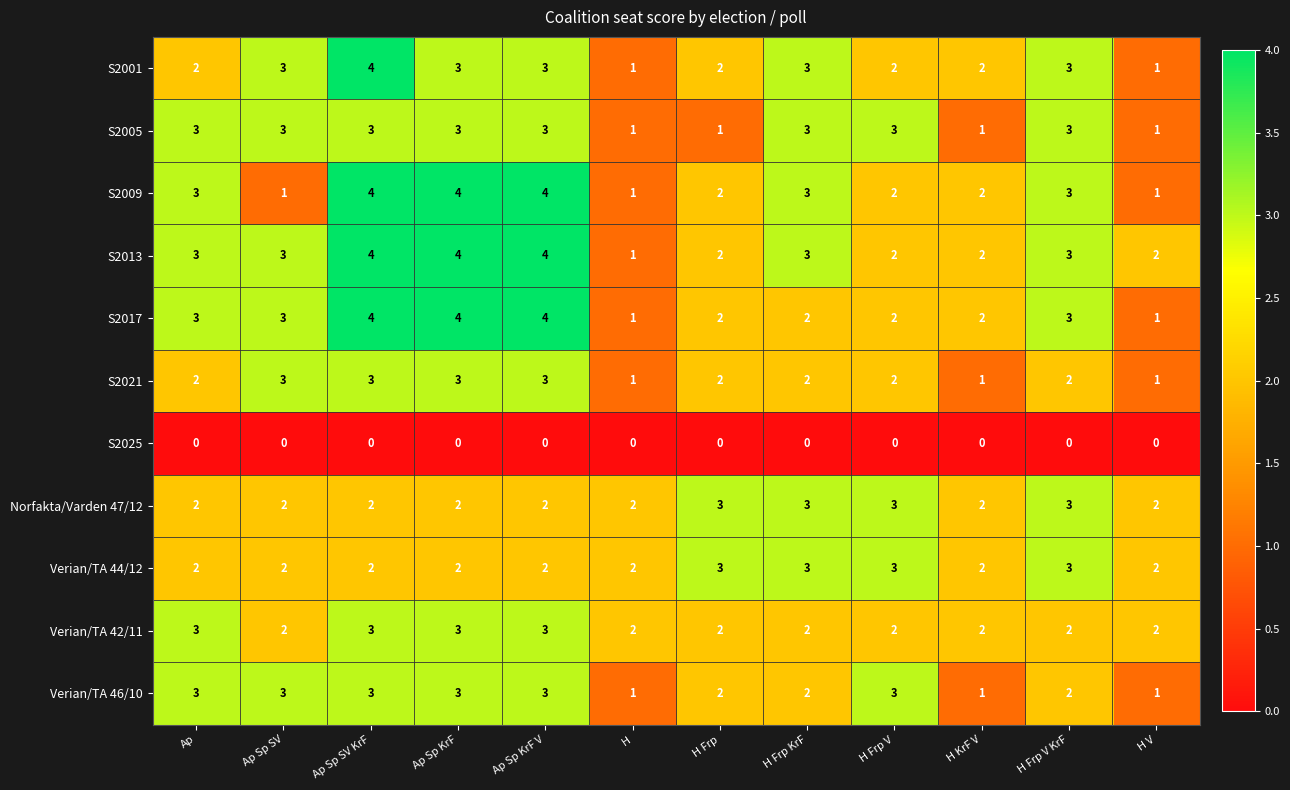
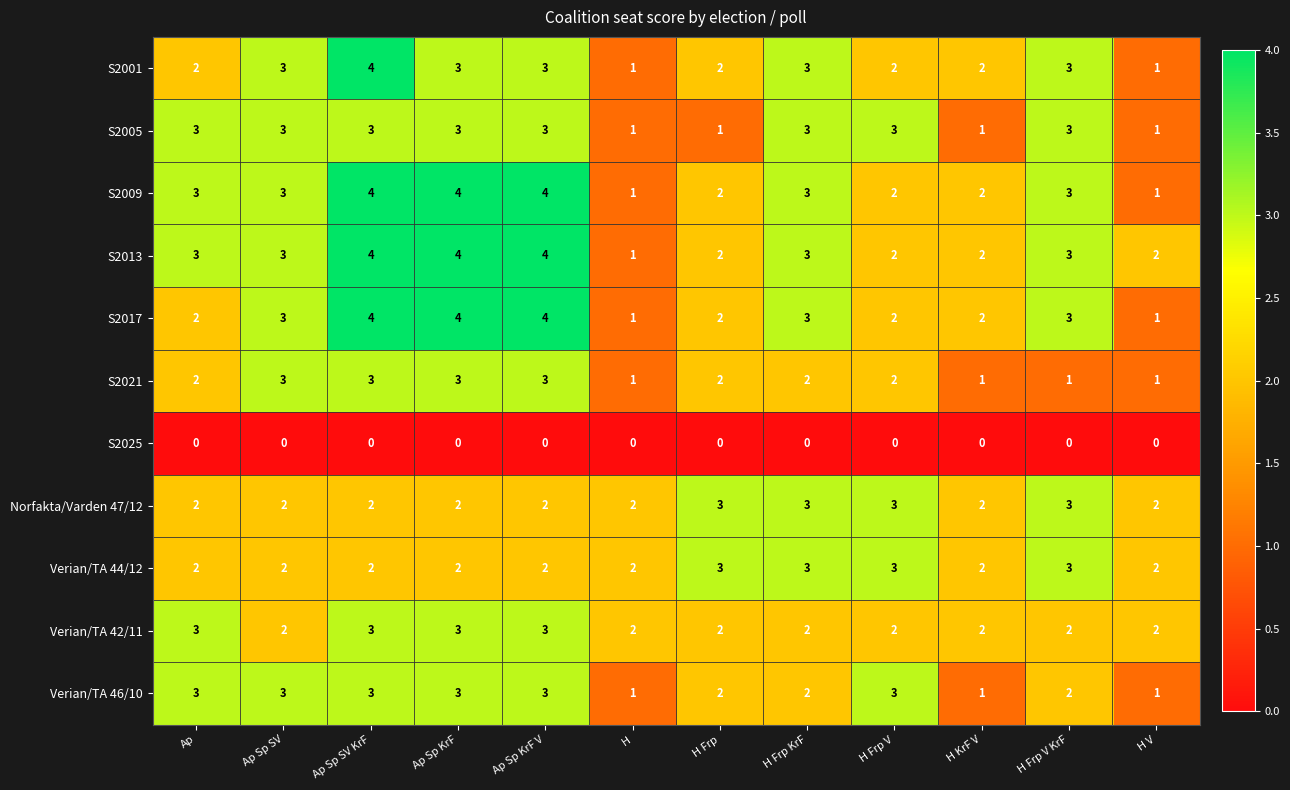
  {
    "S2001": {
      "Ap": 2,
      "Ap Sp SV": 3,
      "Ap Sp SV KrF": 4,
      "Ap Sp KrF": 3,
      "Ap Sp KrF V": 3,
      "H": 1,
      "H Frp": 2,
      "H Frp KrF": 3,
      "H Frp V": 2,
      "H KrF V": 2,
      "H Frp V KrF": 3,
      "H V": 1
    },
    "S2005": {
      "Ap": 3,
      "Ap Sp SV": 3,
      "Ap Sp SV KrF": 3,
      "Ap Sp KrF": 3,
      "Ap Sp KrF V": 3,
      "H": 1,
      "H Frp": 1,
      "H Frp KrF": 3,
      "H Frp V": 3,
      "H KrF V": 1,
      "H Frp V KrF": 3,
      "H V": 1
    },
    "S2009": {
      "Ap": 3,
-     "Ap Sp SV": 1,
+     "Ap Sp SV": 3,
      "Ap Sp SV KrF": 4,
      "Ap Sp KrF": 4,
      "Ap Sp KrF V": 4,
      "H": 1,
      "H Frp": 2,
      "H Frp KrF": 3,
      "H Frp V": 2,
      "H KrF V": 2,
      "H Frp V KrF": 3,
      "H V": 1
    },
    "S2013": {
      "Ap": 3,
      "Ap Sp SV": 3,
      "Ap Sp SV KrF": 4,
      "Ap Sp KrF": 4,
      "Ap Sp KrF V": 4,
      "H": 1,
      "H Frp": 2,
      "H Frp KrF": 3,
      "H Frp V": 2,
      "H KrF V": 2,
      "H Frp V KrF": 3,
      "H V": 2
    },
    "S2017": {
-     "Ap": 3,
+     "Ap": 2,
      "Ap Sp SV": 3,
      "Ap Sp SV KrF": 4,
      "Ap Sp KrF": 4,
      "Ap Sp KrF V": 4,
      "H": 1,
      "H Frp": 2,
-     "H Frp KrF": 2,
+     "H Frp KrF": 3,
      "H Frp V": 2,
      "H KrF V": 2,
      "H Frp V KrF": 3,
      "H V": 1
    },
    "S2021": {
      "Ap": 2,
      "Ap Sp SV": 3,
      "Ap Sp SV KrF": 3,
      "Ap Sp KrF": 3,
      "Ap Sp KrF V": 3,
      "H": 1,
      "H Frp": 2,
      "H Frp KrF": 2,
      "H Frp V": 2,
      "H KrF V": 1,
-     "H Frp V KrF": 2,
+     "H Frp V KrF": 1,
      "H V": 1
    },
    "S2025": {
      "Ap": 0,
      "Ap Sp SV": 0,
      "Ap Sp SV KrF": 0,
      "Ap Sp KrF": 0,
      "Ap Sp KrF V": 0,
      "H": 0,
      "H Frp": 0,
      "H Frp KrF": 0,
      "H Frp V": 0,
      "H KrF V": 0,
      "H Frp V KrF": 0,
      "H V": 0
    },
    "Norfakta/Varden 47/12": {
      "Ap": 2,
      "Ap Sp SV": 2,
      "Ap Sp SV KrF": 2,
      "Ap Sp KrF": 2,
      "Ap Sp KrF V": 2,
      "H": 2,
      "H Frp": 3,
      "H Frp KrF": 3,
      "H Frp V": 3,
      "H KrF V": 2,
      "H Frp V KrF": 3,
      "H V": 2
    },
    "Verian/TA 44/12": {
      "Ap": 2,
      "Ap Sp SV": 2,
      "Ap Sp SV KrF": 2,
      "Ap Sp KrF": 2,
      "Ap Sp KrF V": 2,
      "H": 2,
      "H Frp": 3,
      "H Frp KrF": 3,
      "H Frp V": 3,
      "H KrF V": 2,
      "H Frp V KrF": 3,
      "H V": 2
    },
    "Verian/TA 42/11": {
      "Ap": 3,
      "Ap Sp SV": 2,
      "Ap Sp SV KrF": 3,
      "Ap Sp KrF": 3,
      "Ap Sp KrF V": 3,
      "H": 2,
      "H Frp": 2,
      "H Frp KrF": 2,
      "H Frp V": 2,
      "H KrF V": 2,
      "H Frp V KrF": 2,
      "H V": 2
    },
    "Verian/TA 46/10": {
      "Ap": 3,
      "Ap Sp SV": 3,
      "Ap Sp SV KrF": 3,
      "Ap Sp KrF": 3,
      "Ap Sp KrF V": 3,
      "H": 1,
      "H Frp": 2,
      "H Frp KrF": 2,
      "H Frp V": 3,
      "H KrF V": 1,
      "H Frp V KrF": 2,
      "H V": 1
    }
  }
